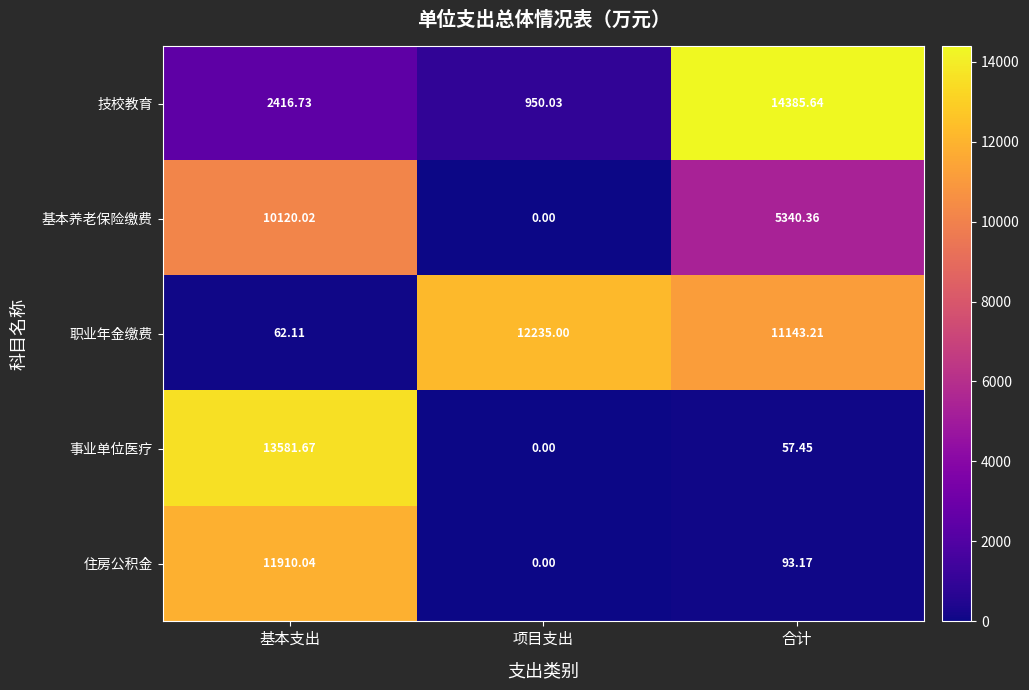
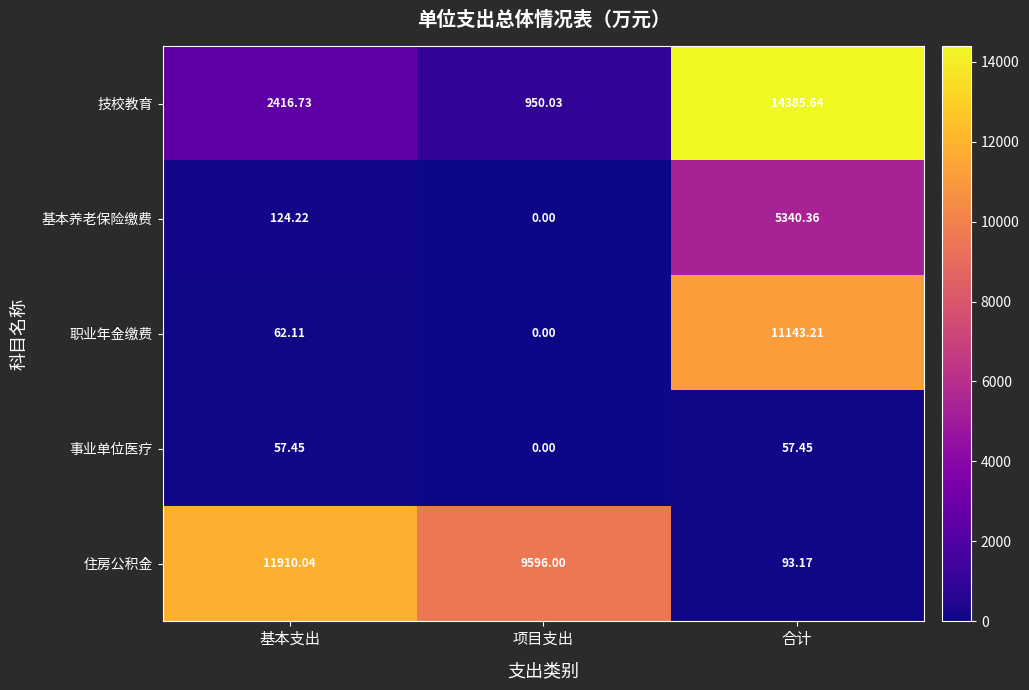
  {
    "技校教育": {
      "基本支出": 2416.73,
      "项目支出": 950.03,
      "合计": 14385.64
    },
    "基本养老保险缴费": {
-     "基本支出": 10120.02,
+     "基本支出": 124.22,
      "项目支出": 0.00,
      "合计": 5340.36
    },
    "职业年金缴费": {
      "基本支出": 62.11,
-     "项目支出": 12235.00,
+     "项目支出": 0.00,
      "合计": 11143.21
    },
    "事业单位医疗": {
-     "基本支出": 13581.67,
+     "基本支出": 57.45,
      "项目支出": 0.00,
      "合计": 57.45
    },
    "住房公积金": {
      "基本支出": 11910.04,
-     "项目支出": 0.00,
+     "项目支出": 9596.00,
      "合计": 93.17
    }
  }
